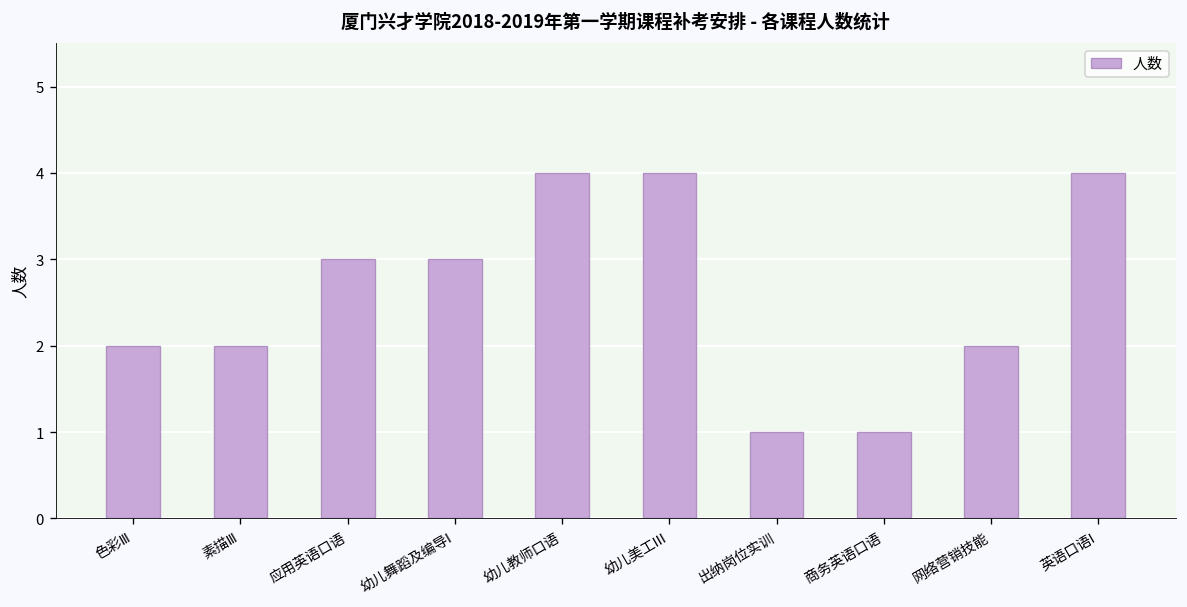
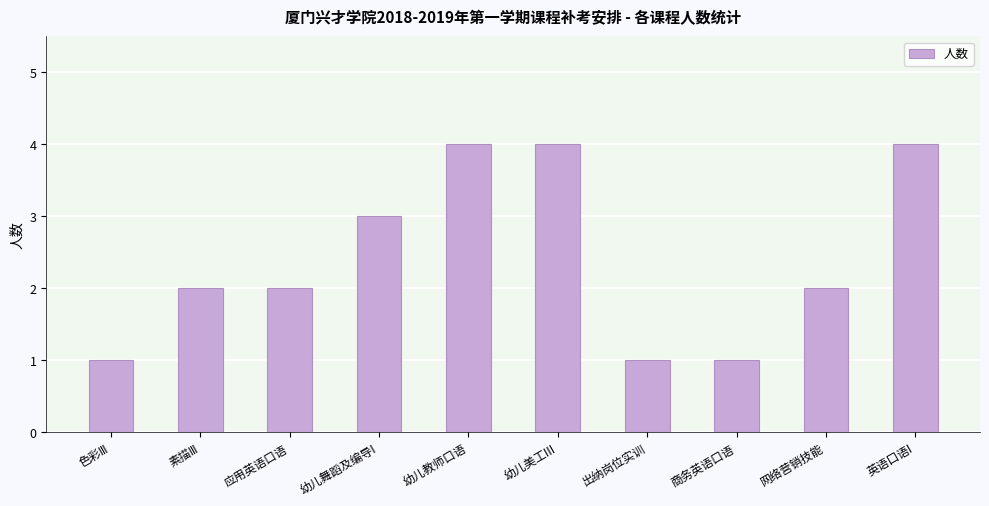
  {
-   "色彩Ⅲ": 2,
+   "色彩Ⅲ": 1,
    "素描Ⅲ": 2,
-   "应用英语口语": 3,
+   "应用英语口语": 2,
    "幼儿舞蹈及编导I": 3,
    "幼儿教师口语": 4,
    "幼儿美工III": 4,
    "出纳岗位实训": 1,
    "商务英语口语": 1,
    "网络营销技能": 2,
    "英语口语Ⅰ": 4
  }
